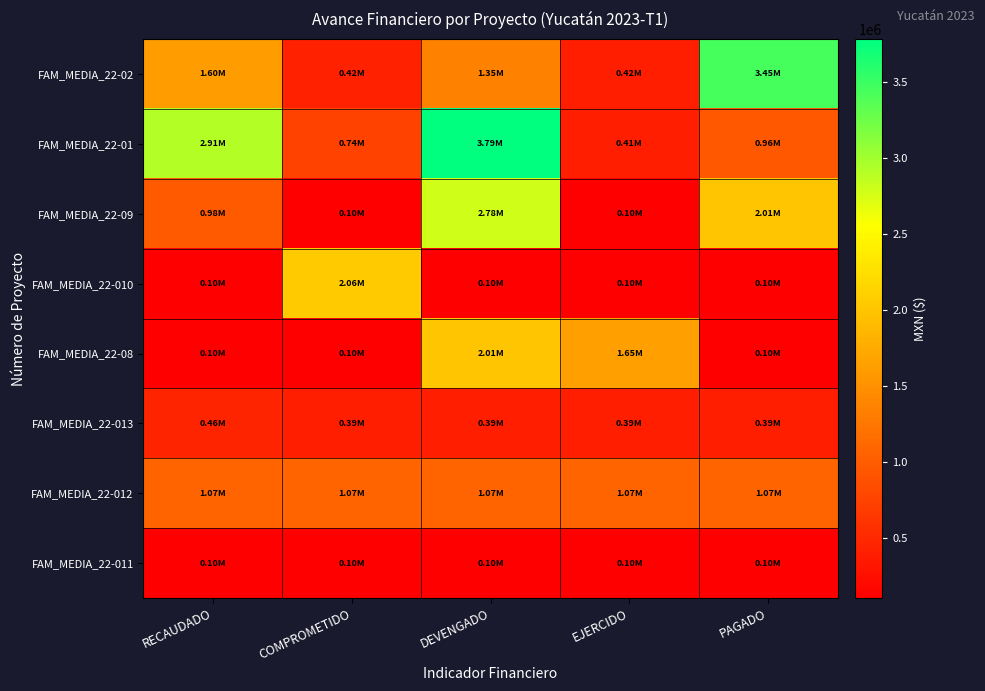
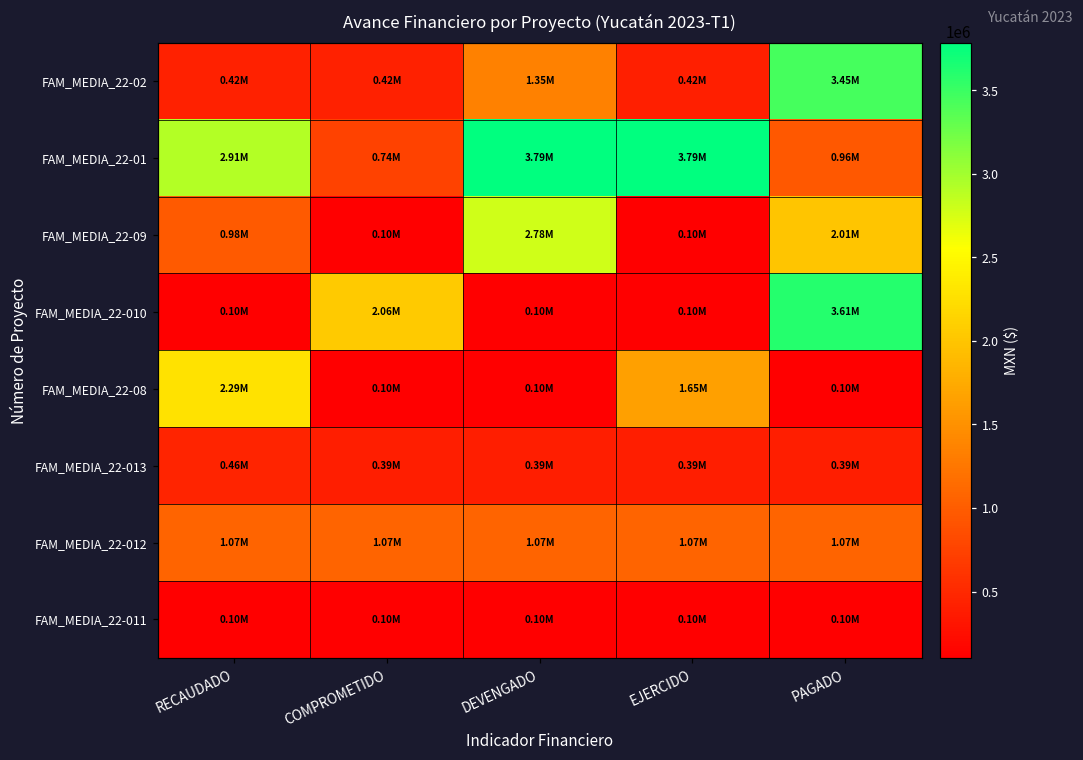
  {
    "FAM_MEDIA_22-02": {
-     "RECAUDADO": "1.60M",
+     "RECAUDADO": "0.42M",
      "COMPROMETIDO": "0.42M",
      "DEVENGADO": "1.35M",
      "EJERCIDO": "0.42M",
      "PAGADO": "3.45M"
    },
    "FAM_MEDIA_22-01": {
      "RECAUDADO": "2.91M",
      "COMPROMETIDO": "0.74M",
      "DEVENGADO": "3.79M",
-     "EJERCIDO": "0.41M",
+     "EJERCIDO": "3.79M",
      "PAGADO": "0.96M"
    },
    "FAM_MEDIA_22-09": {
      "RECAUDADO": "0.98M",
      "COMPROMETIDO": "0.10M",
      "DEVENGADO": "2.78M",
      "EJERCIDO": "0.10M",
      "PAGADO": "2.01M"
    },
    "FAM_MEDIA_22-010": {
      "RECAUDADO": "0.10M",
      "COMPROMETIDO": "2.06M",
      "DEVENGADO": "0.10M",
      "EJERCIDO": "0.10M",
-     "PAGADO": "0.10M"
+     "PAGADO": "3.61M"
    },
    "FAM_MEDIA_22-08": {
-     "RECAUDADO": "0.10M",
+     "RECAUDADO": "2.29M",
      "COMPROMETIDO": "0.10M",
-     "DEVENGADO": "2.01M",
+     "DEVENGADO": "0.10M",
      "EJERCIDO": "1.65M",
      "PAGADO": "0.10M"
    },
    "FAM_MEDIA_22-013": {
      "RECAUDADO": "0.46M",
      "COMPROMETIDO": "0.39M",
      "DEVENGADO": "0.39M",
      "EJERCIDO": "0.39M",
      "PAGADO": "0.39M"
    },
    "FAM_MEDIA_22-012": {
      "RECAUDADO": "1.07M",
      "COMPROMETIDO": "1.07M",
      "DEVENGADO": "1.07M",
      "EJERCIDO": "1.07M",
      "PAGADO": "1.07M"
    },
    "FAM_MEDIA_22-011": {
      "RECAUDADO": "0.10M",
      "COMPROMETIDO": "0.10M",
      "DEVENGADO": "0.10M",
      "EJERCIDO": "0.10M",
      "PAGADO": "0.10M"
    }
  }
